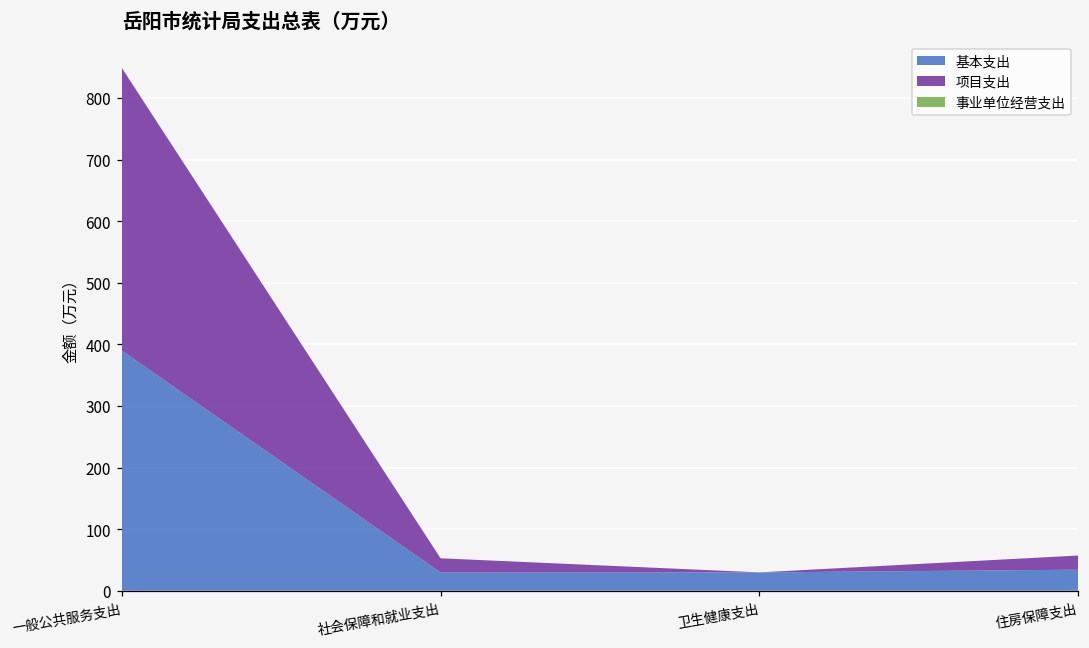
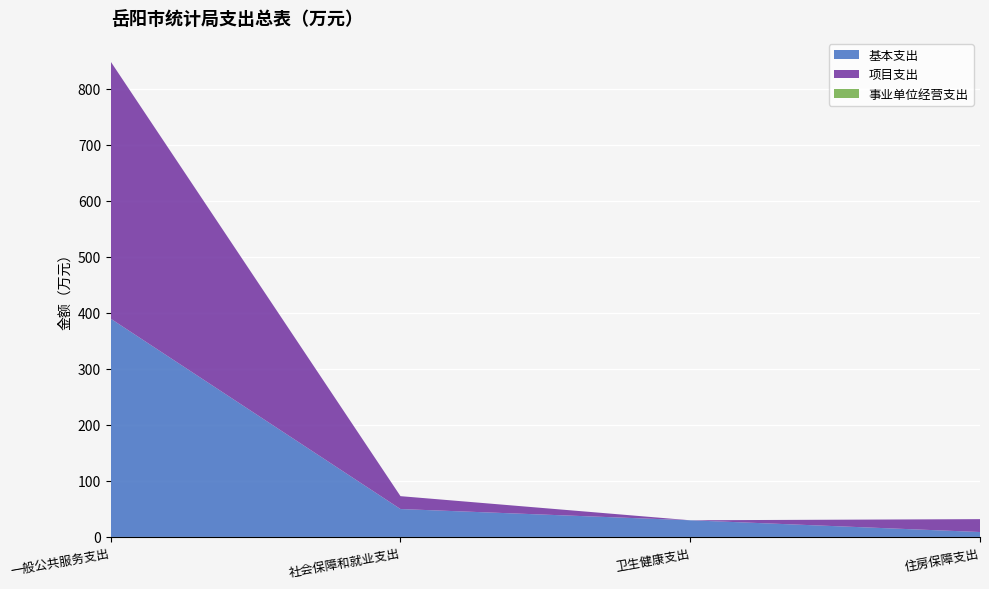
  {
    "基本支出": {
      "一般公共服务支出": 390,
-     "社会保障和就业支出": 30,
-     "住房保障支出": 30
+     "社会保障和就业支出": 50,
+     "住房保障支出": 10
    }
  }
